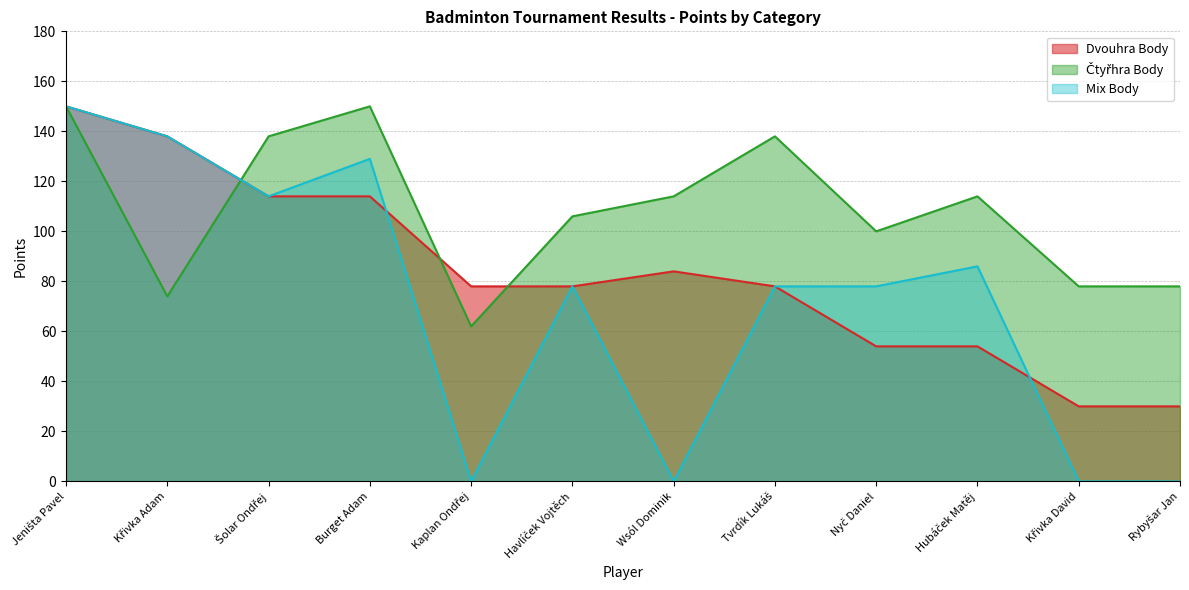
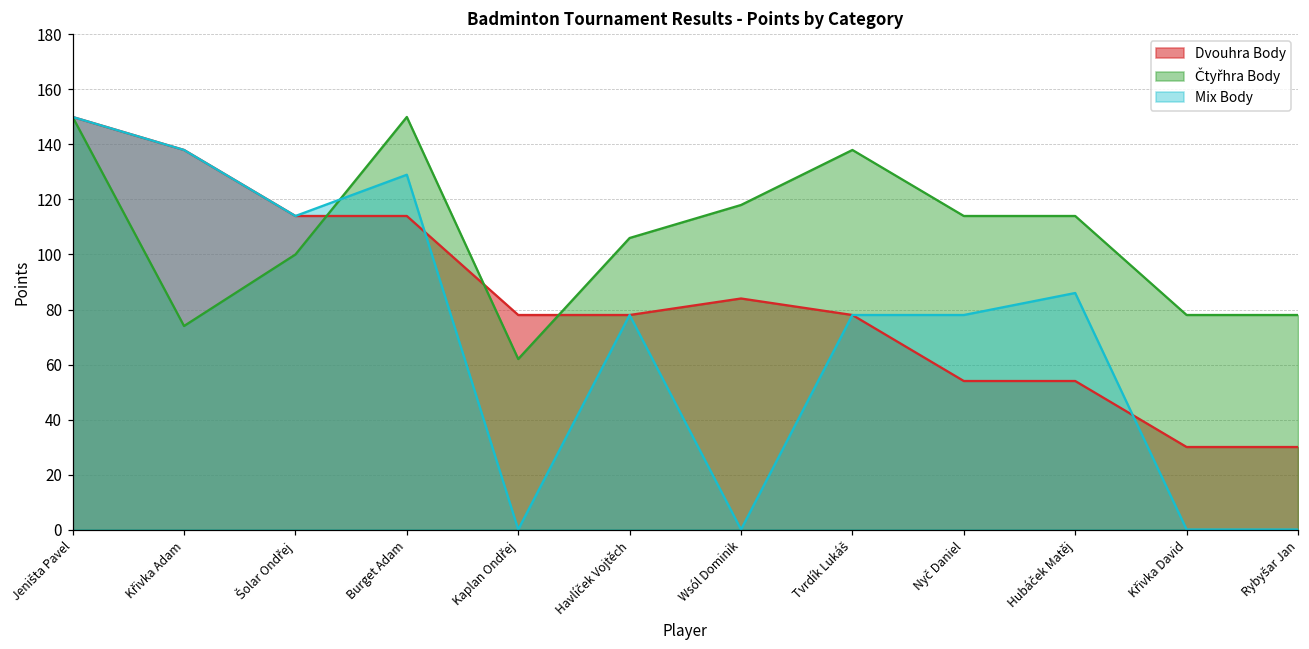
  {
    "Dvouhra Body": {
      "Burget Adam": 114,
      "Kaplan Ondřej": 78,
      "Wsól Dominik": 84,
      "Nyč Daniel": 54,
      "Hubáček Matěj": 54,
      "Křivka David": 30,
      "Rybyšar Jan": 30
    },
    "Čtyřhra Body": {
      "Křivka Adam": 74,
-     "Šolar Ondřej": 138,
+     "Šolar Ondřej": 100,
      "Burget Adam": 150,
      "Kaplan Ondřej": 62,
      "Havlíček Vojtěch": 106,
-     "Wsól Dominik": 114,
+     "Wsól Dominik": 118,
      "Tvrdík Lukáš": 138,
-     "Nyč Daniel": 100,
+     "Nyč Daniel": 114,
      "Hubáček Matěj": 114,
      "Křivka David": 78,
      "Rybyšar Jan": 78
    },
    "Mix Body": {
      "Burget Adam": 129,
      "Kaplan Ondřej": 0,
      "Wsól Dominik": 0,
      "Nyč Daniel": 78,
      "Hubáček Matěj": 86,
      "Křivka David": 0,
      "Rybyšar Jan": 0
    }
  }
